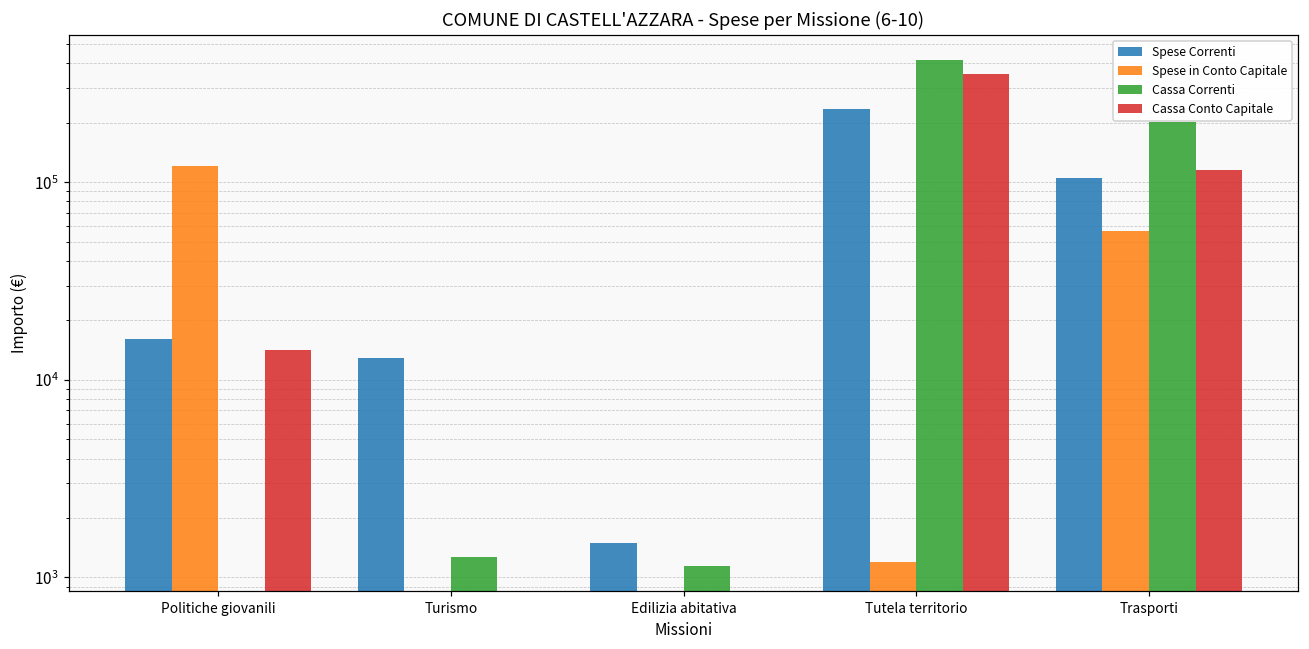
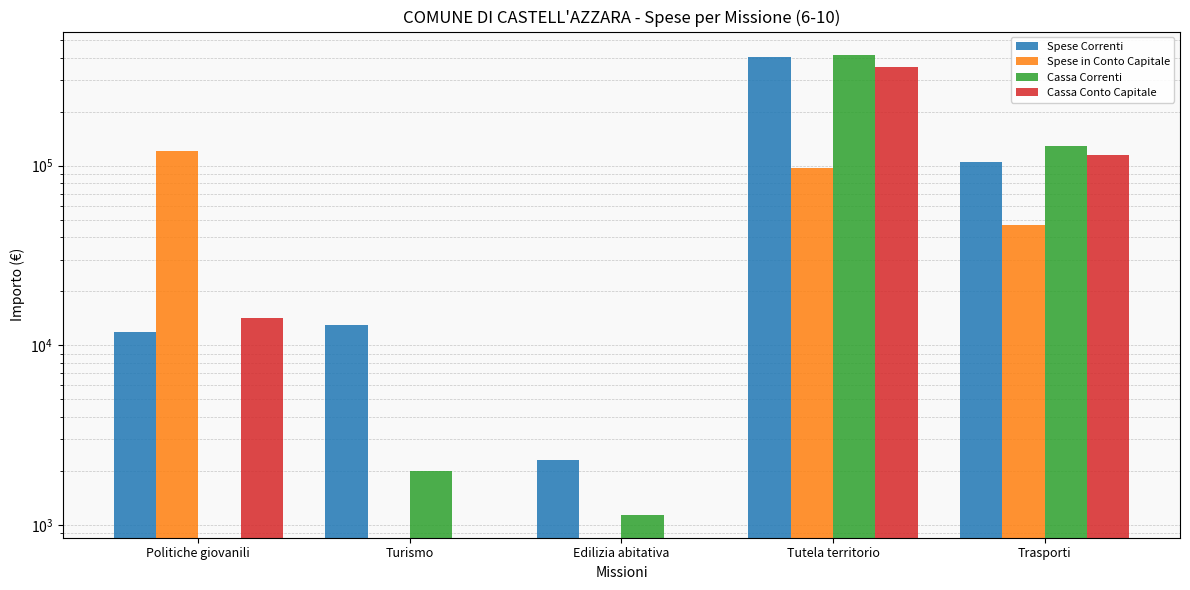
  {
    "Spese Correnti": {
-     "Politiche giovanili": 16000,
+     "Politiche giovanili": 12000,
      "Turismo": 13000,
-     "Edilizia abitativa": 1500,
-     "Tutela territorio": 230000,
+     "Edilizia abitativa": 2300,
+     "Tutela territorio": 400000,
      "Trasporti": 100000
    },
    "Spese in Conto Capitale": {
      "Politiche giovanili": 120000,
-     "Tutela territorio": 1200,
-     "Trasporti": 57000
+     "Tutela territorio": 100000,
+     "Trasporti": 47000
    },
    "Cassa Correnti": {
-     "Turismo": 1300,
+     "Turismo": 2000,
      "Edilizia abitativa": 1100,
      "Tutela territorio": 420000,
-     "Trasporti": 200000
+     "Trasporti": 130000
    },
    "Cassa Conto Capitale": {
      "Politiche giovanili": 14000,
      "Tutela territorio": 350000,
      "Trasporti": 120000
    }
  }
